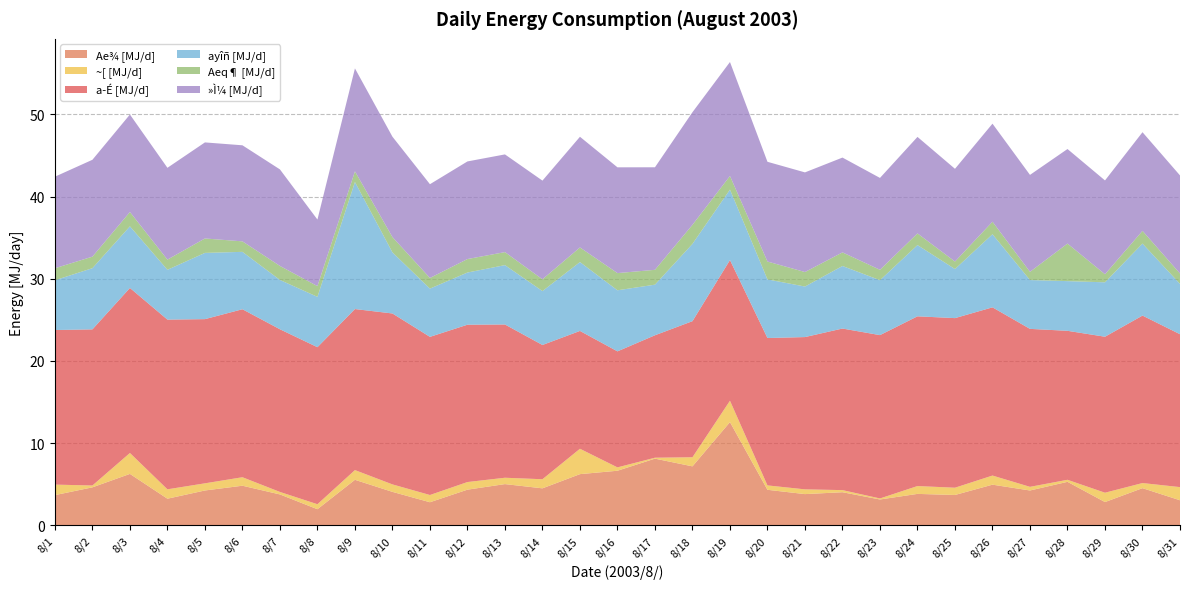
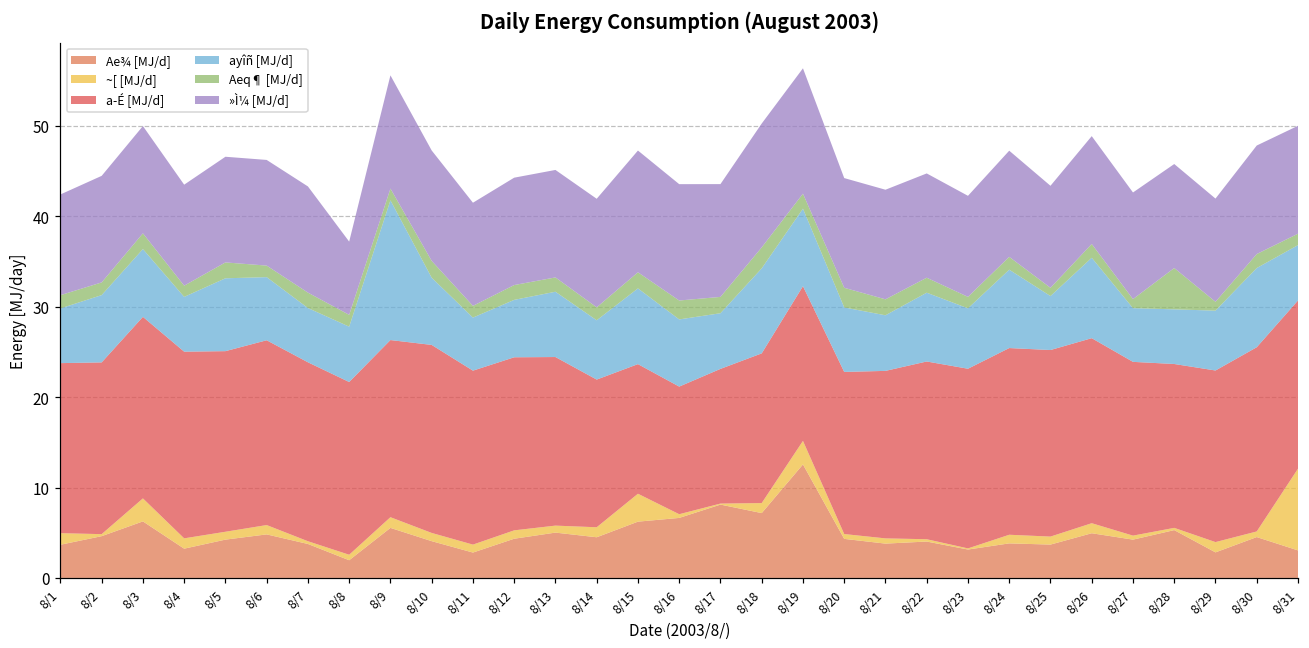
  {
    "~[ [MJ/d]": {
      "8/1": 1,
      "8/3": 3,
      "8/4": 1,
      "8/5": 1,
      "8/6": 1,
      "8/8": 1,
      "8/9": 1,
      "8/10": 1,
      "8/11": 1,
      "8/12": 1,
      "8/13": 1,
      "8/14": 1,
      "8/15": 3,
      "8/16": 0,
      "8/18": 1,
      "8/19": 3,
      "8/20": 1,
      "8/21": 1,
      "8/24": 1,
      "8/25": 1,
      "8/26": 1,
      "8/27": 0,
      "8/29": 1,
      "8/30": 1,
-     "8/31": 2
+     "8/31": 9
    },
    "ayîñ [MJ/d]": {
      "8/1": 6,
      "8/2": 7,
      "8/3": 7,
      "8/4": 6,
      "8/5": 8,
      "8/6": 7,
      "8/7": 6,
      "8/8": 6,
      "8/9": 15,
      "8/10": 7,
      "8/11": 6,
      "8/12": 6,
      "8/13": 7,
      "8/14": 7,
      "8/15": 8,
      "8/16": 7,
      "8/17": 6,
      "8/18": 9,
      "8/19": 9,
      "8/20": 7,
      "8/21": 6,
      "8/22": 8,
      "8/23": 7,
      "8/24": 9,
      "8/25": 6,
      "8/26": 9,
      "8/27": 6,
      "8/28": 6,
      "8/29": 7,
      "8/30": 9,
      "8/31": 6
    },
    "Aeq¶ [MJ/d]": {
      "8/1": 1,
      "8/2": 1,
      "8/3": 2,
      "8/4": 1,
      "8/5": 2,
      "8/6": 1,
      "8/7": 2,
      "8/8": 1,
      "8/9": 1,
      "8/10": 2,
      "8/11": 1,
      "8/12": 2,
      "8/13": 2,
      "8/14": 1,
      "8/15": 2,
      "8/16": 2,
      "8/17": 2,
      "8/18": 2,
      "8/19": 2,
      "8/20": 2,
      "8/21": 2,
      "8/22": 2,
      "8/23": 1,
      "8/24": 1,
      "8/25": 1,
      "8/26": 2,
      "8/27": 1,
      "8/28": 5,
      "8/29": 1,
      "8/30": 2,
      "8/31": 1
    },
    "»Ì¼ [MJ/d]": {
      "8/1": 11,
      "8/2": 12,
      "8/3": 12,
      "8/4": 11,
      "8/5": 12,
      "8/6": 12,
      "8/7": 12,
      "8/8": 8,
      "8/9": 13,
      "8/10": 12,
      "8/11": 11,
      "8/12": 12,
      "8/13": 12,
      "8/14": 12,
      "8/15": 13,
      "8/16": 13,
      "8/17": 12,
      "8/18": 14,
      "8/19": 14,
      "8/20": 12,
      "8/21": 12,
      "8/22": 12,
      "8/23": 11,
      "8/24": 12,
      "8/25": 11,
      "8/26": 12,
      "8/27": 12,
      "8/28": 12,
      "8/29": 11,
      "8/30": 12,
      "8/31": 12
    }
  }
